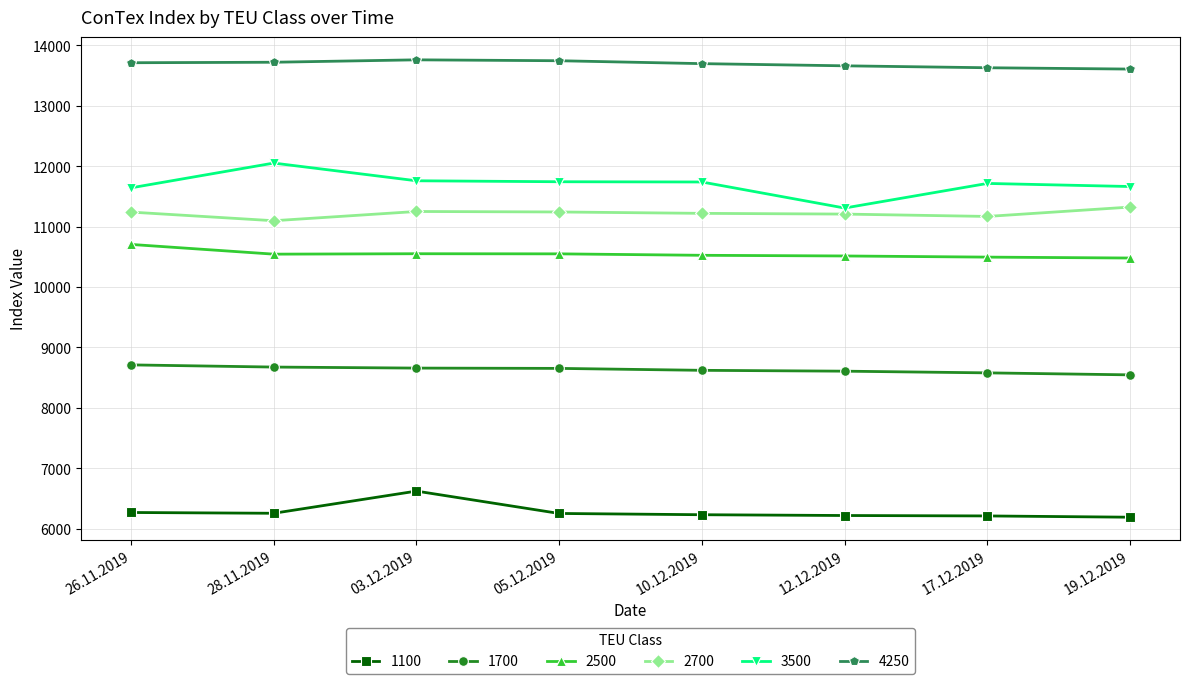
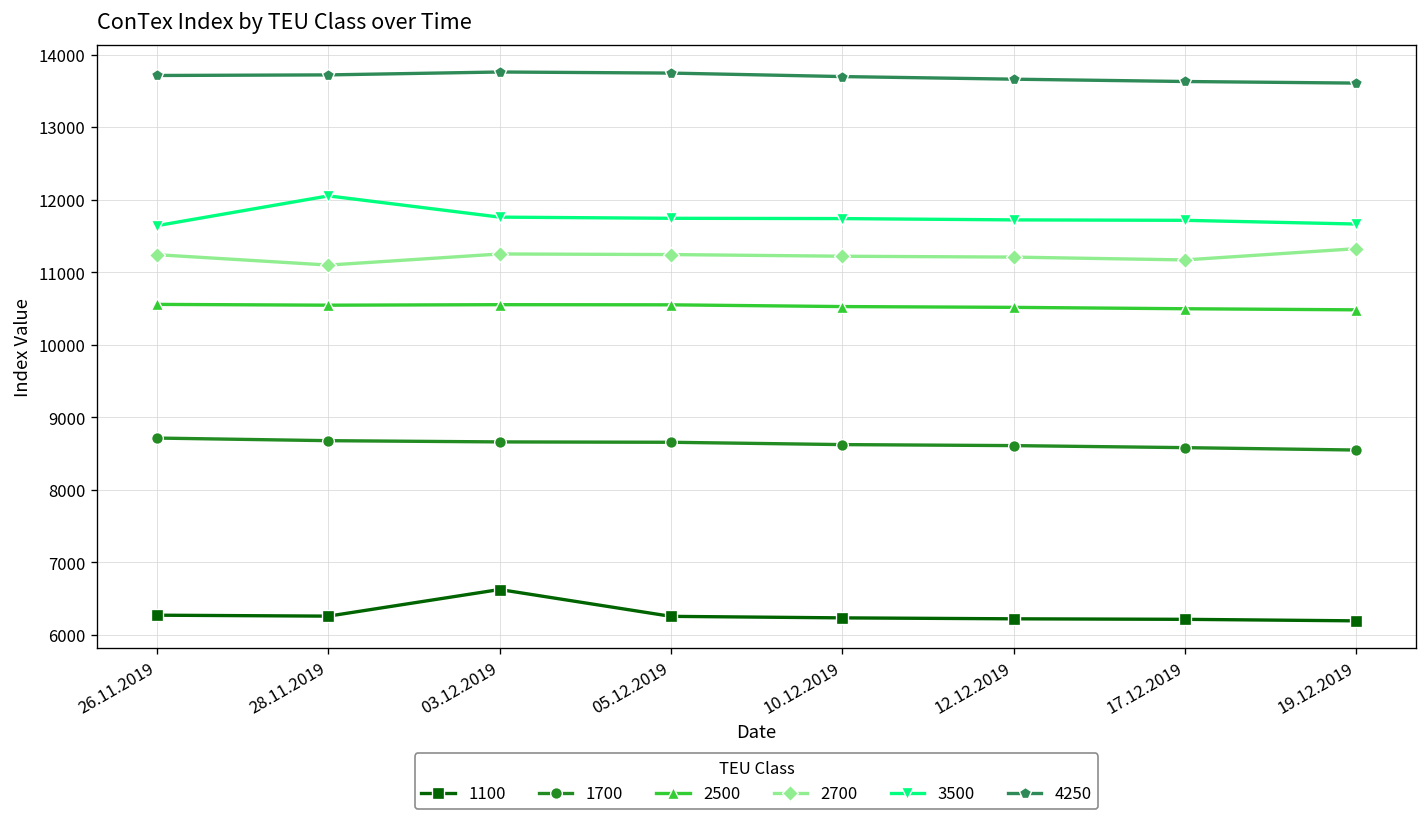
  {
    "1100": {
      "26.11.2019": 6300,
      "28.11.2019": 6300,
      "03.12.2019": 6600,
      "05.12.2019": 6300,
      "10.12.2019": 6200,
      "12.12.2019": 6200,
      "17.12.2019": 6200,
      "19.12.2019": 6200
    },
    "2500": {
-     "26.11.2019": 10700,
+     "26.11.2019": 10600,
      "28.11.2019": 10500,
      "03.12.2019": 10600,
      "05.12.2019": 10500,
      "10.12.2019": 10500,
      "12.12.2019": 10500,
      "17.12.2019": 10500,
      "19.12.2019": 10500
    },
    "2700": {
      "26.11.2019": 11200,
      "28.11.2019": 11100,
      "03.12.2019": 11300,
      "05.12.2019": 11200,
      "10.12.2019": 11200,
      "12.12.2019": 11200,
      "17.12.2019": 11200,
      "19.12.2019": 11300
    },
    "3500": {
      "26.11.2019": 11600,
      "28.11.2019": 12100,
      "03.12.2019": 11800,
      "05.12.2019": 11700,
      "10.12.2019": 11700,
-     "12.12.2019": 11300,
+     "12.12.2019": 11700,
      "17.12.2019": 11700,
      "19.12.2019": 11700
    }
  }
